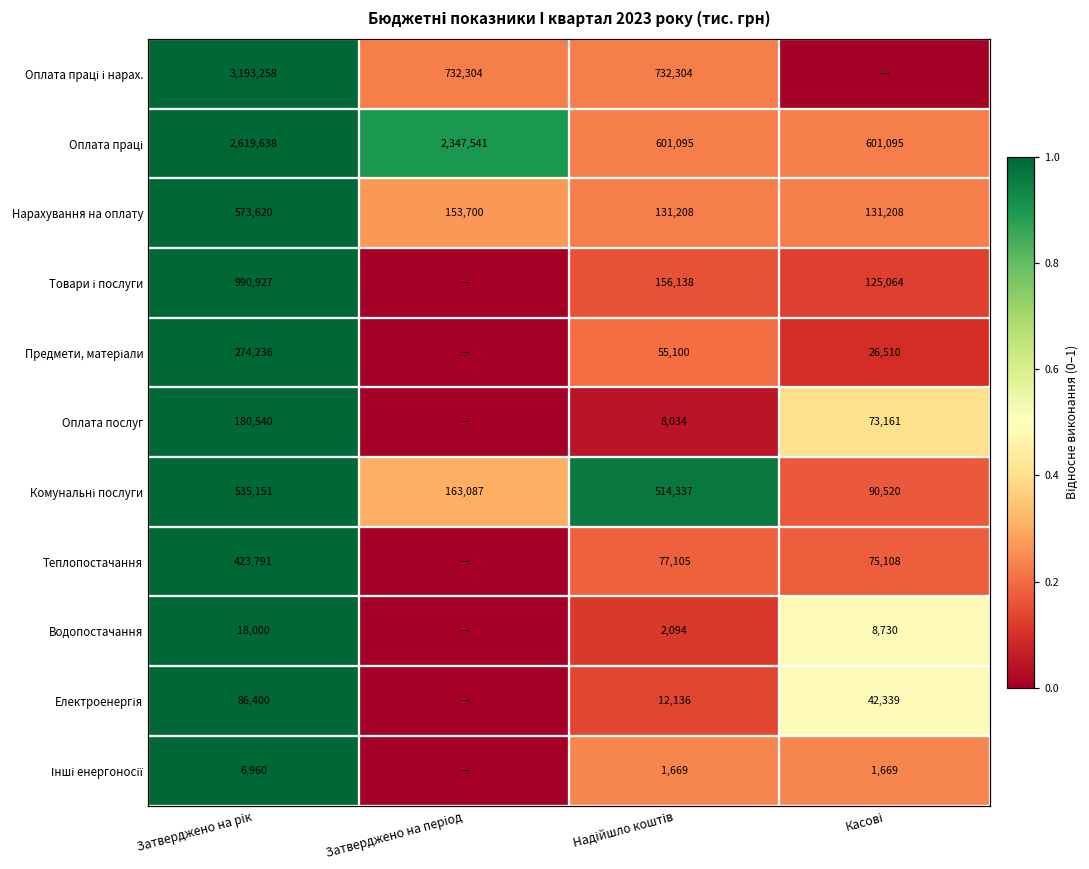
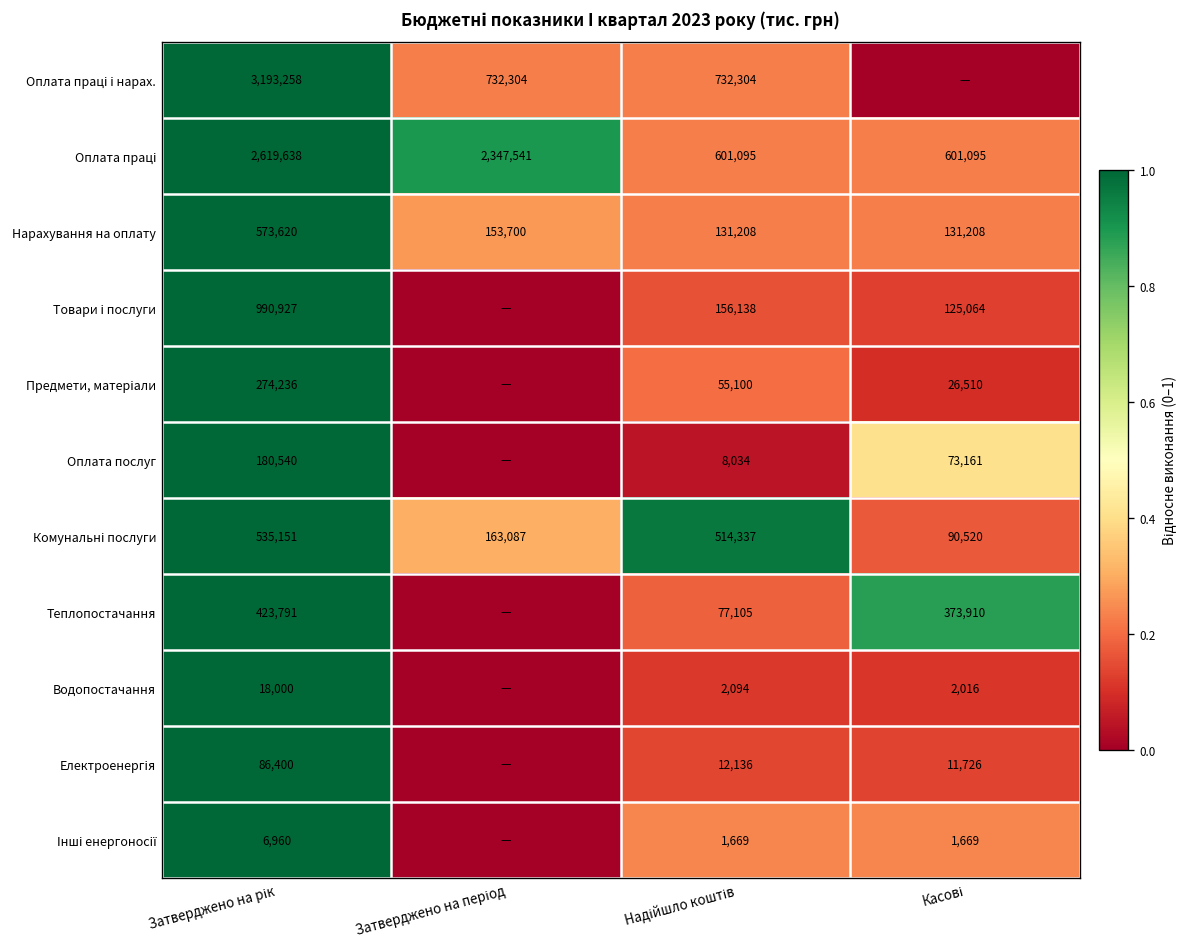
  {
    "Оплата праці і нарах.": {
      "Затверджено на рік": "3,193,258",
      "Затверджено на період": "732,304",
      "Надійшло коштів": "732,304"
    },
    "Оплата праці": {
      "Затверджено на рік": "2,619,638",
      "Затверджено на період": "2,347,541",
      "Надійшло коштів": "601,095",
      "Касові": "601,095"
    },
    "Нарахування на оплату": {
      "Затверджено на рік": "573,620",
      "Затверджено на період": "153,700",
      "Надійшло коштів": "131,208",
      "Касові": "131,208"
    },
    "Товари і послуги": {
      "Затверджено на рік": "990,927",
      "Надійшло коштів": "156,138",
      "Касові": "125,064"
    },
    "Предмети, матеріали": {
      "Затверджено на рік": "274,236",
      "Надійшло коштів": "55,100",
      "Касові": "26,510"
    },
    "Оплата послуг": {
      "Затверджено на рік": "180,540",
      "Надійшло коштів": "8,034",
      "Касові": "73,161"
    },
    "Комунальні послуги": {
      "Затверджено на рік": "535,151",
      "Затверджено на період": "163,087",
      "Надійшло коштів": "514,337",
      "Касові": "90,520"
    },
    "Теплопостачання": {
      "Затверджено на рік": "423,791",
      "Надійшло коштів": "77,105",
-     "Касові": "75,108"
+     "Касові": "373,910"
    },
    "Водопостачання": {
      "Затверджено на рік": "18,000",
      "Надійшло коштів": "2,094",
-     "Касові": "8,730"
+     "Касові": "2,016"
    },
    "Електроенергія": {
      "Затверджено на рік": "86,400",
      "Надійшло коштів": "12,136",
-     "Касові": "42,339"
+     "Касові": "11,726"
    },
    "Інші енергоносії": {
      "Затверджено на рік": "6,960",
      "Надійшло коштів": "1,669",
      "Касові": "1,669"
    }
  }
